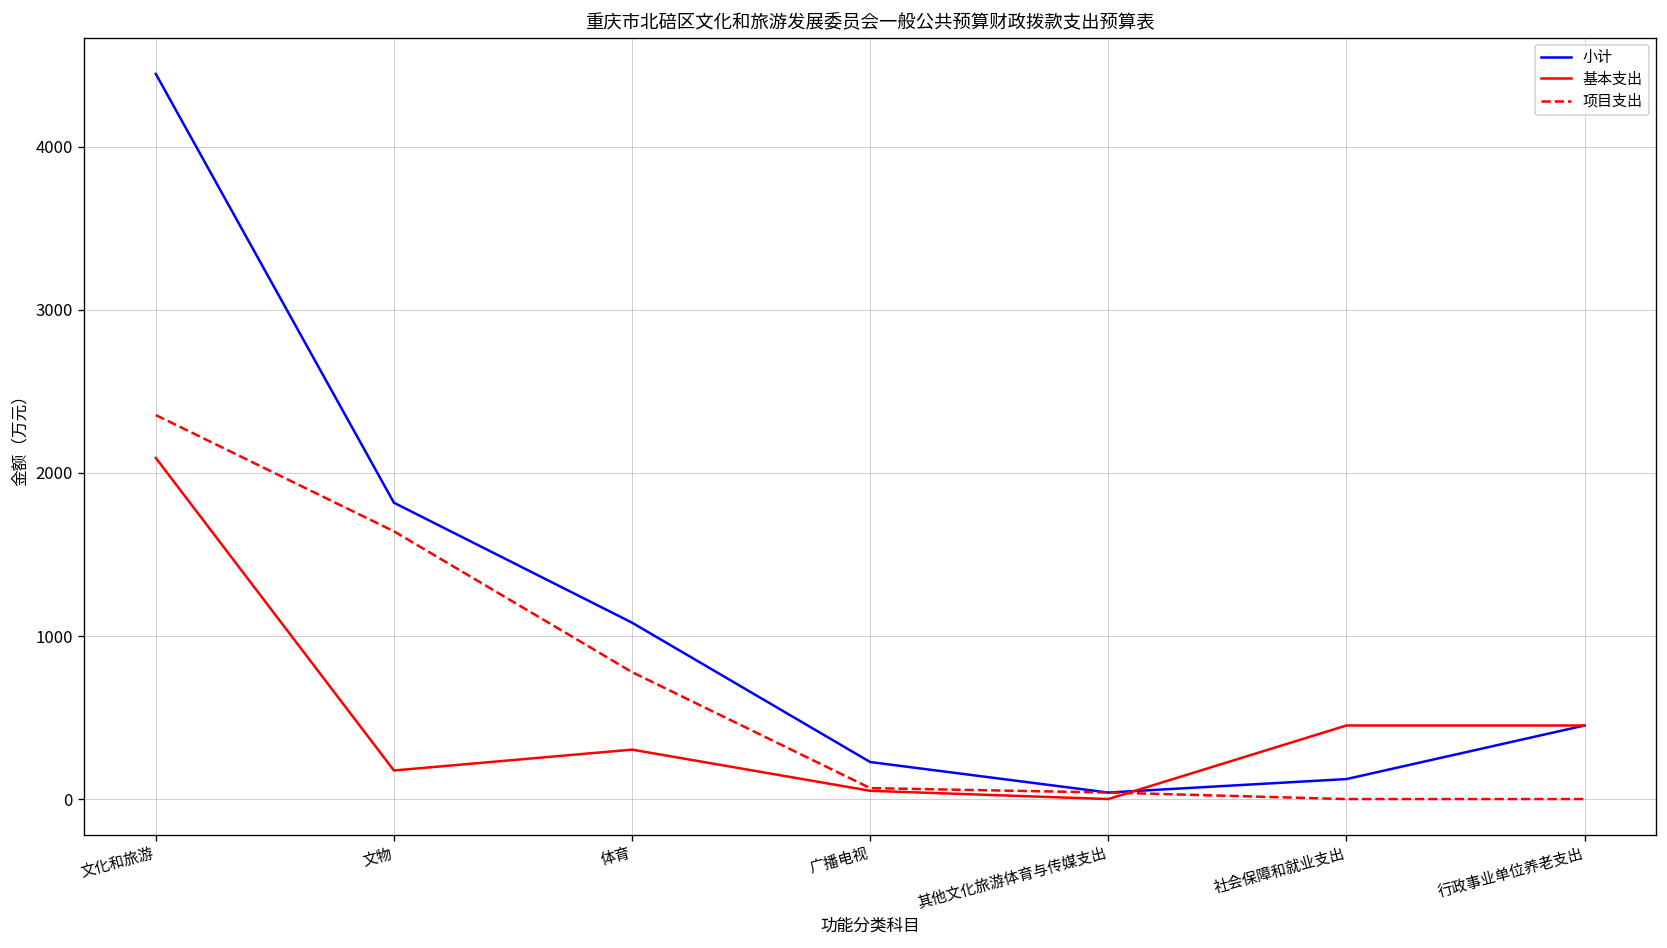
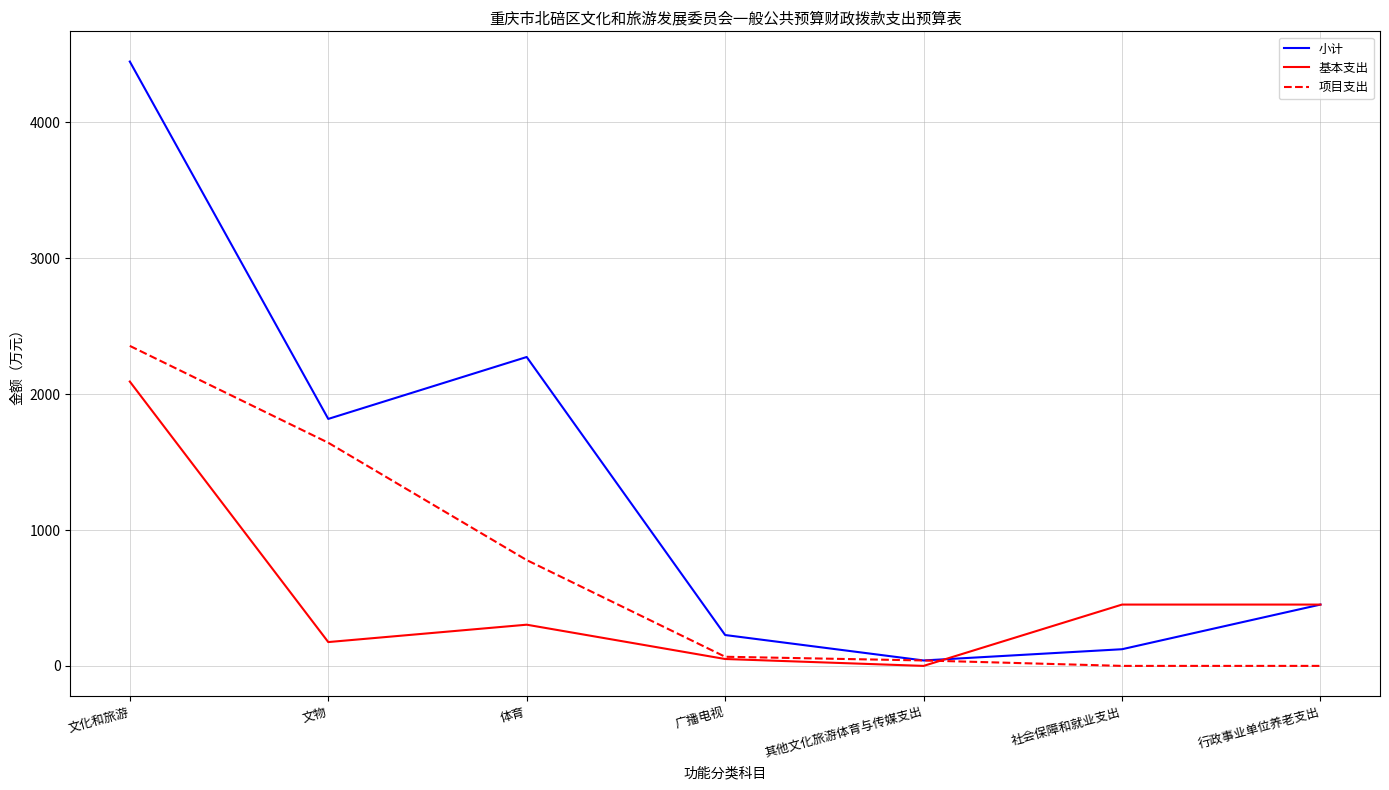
  {
    "小计": {
      "文化和旅游": 4450,
      "文物": 1820,
-     "体育": 1080,
+     "体育": 2270,
      "广播电视": 230,
      "社会保障和就业支出": 120
    }
  }
